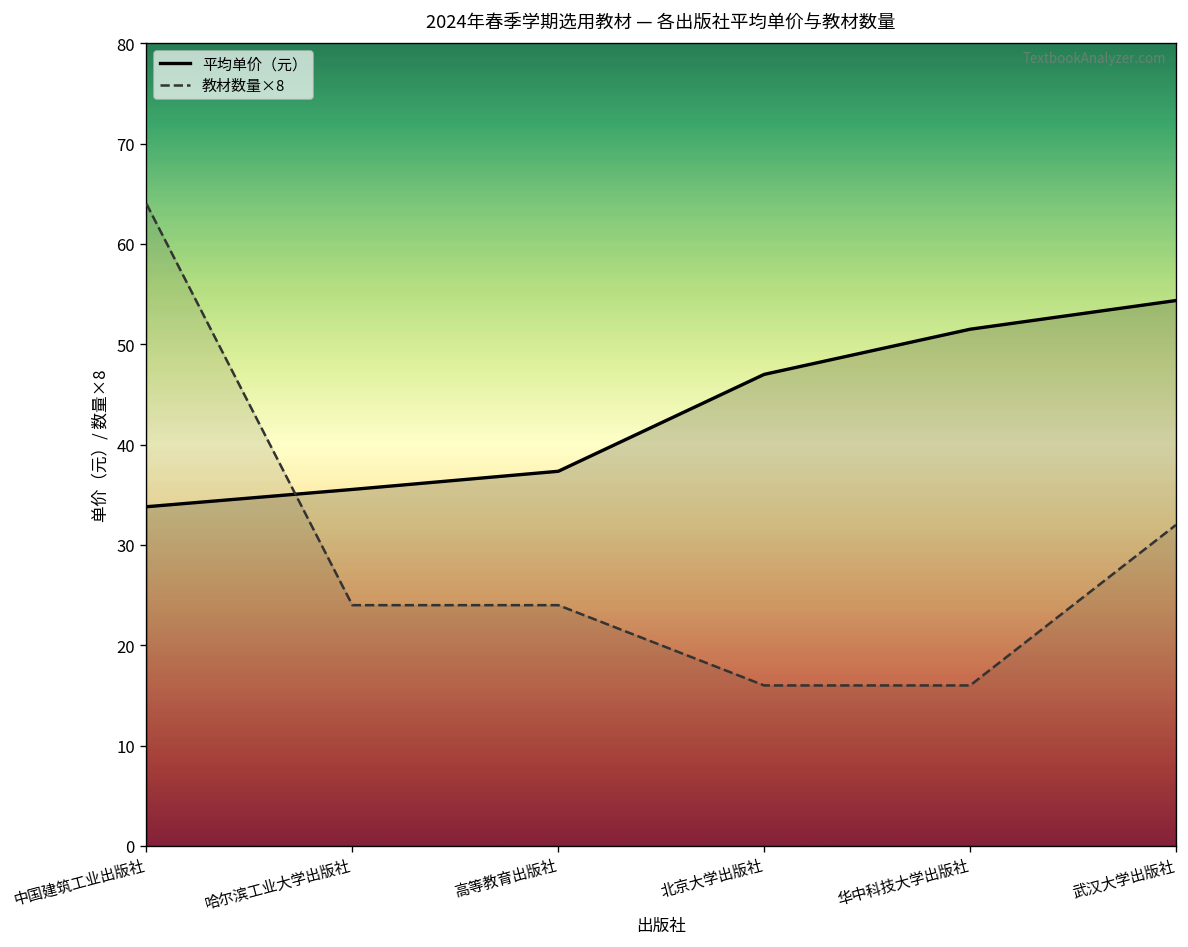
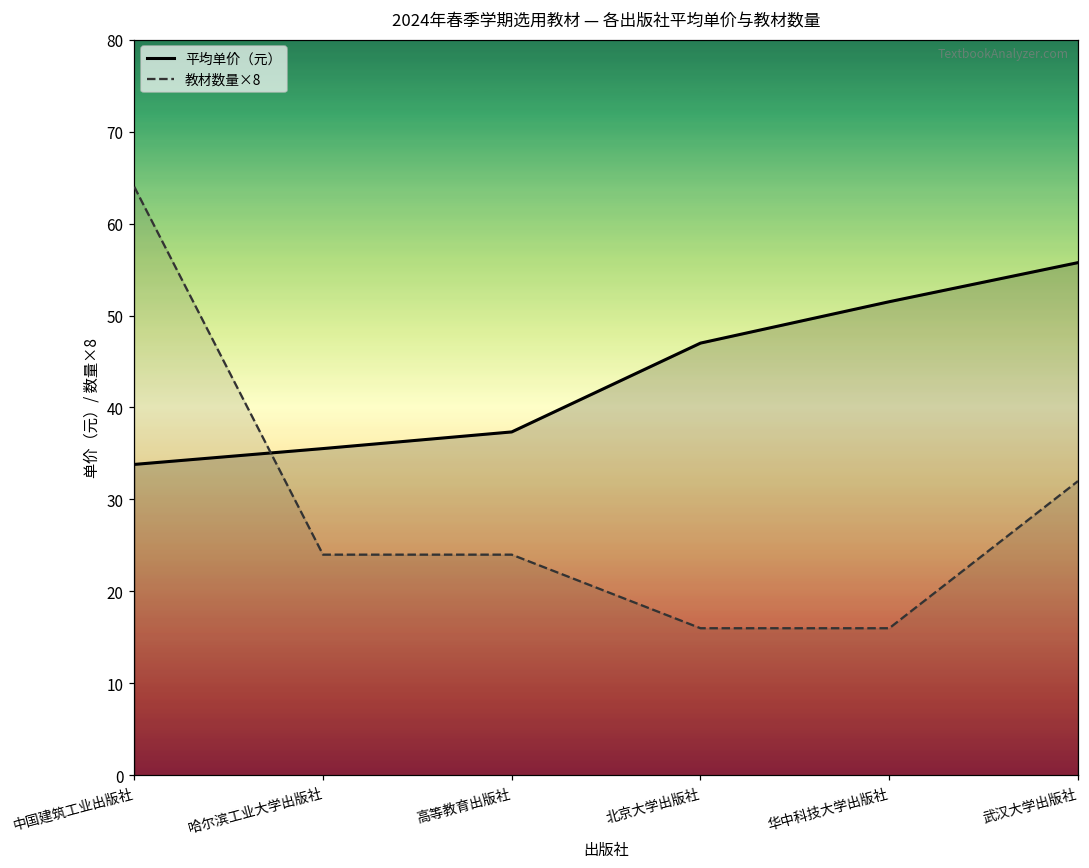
  {
    "平均单价（元）": {
      "中国建筑工业出版社": 34,
      "哈尔滨工业大学出版社": 36,
      "高等教育出版社": 37,
      "北京大学出版社": 47,
      "华中科技大学出版社": 52,
-     "武汉大学出版社": 54
+     "武汉大学出版社": 56
    },
    "教材数量×8": {
      "中国建筑工业出版社": 64,
      "哈尔滨工业大学出版社": 24,
      "高等教育出版社": 24,
      "北京大学出版社": 16,
      "华中科技大学出版社": 16,
      "武汉大学出版社": 32
    }
  }
